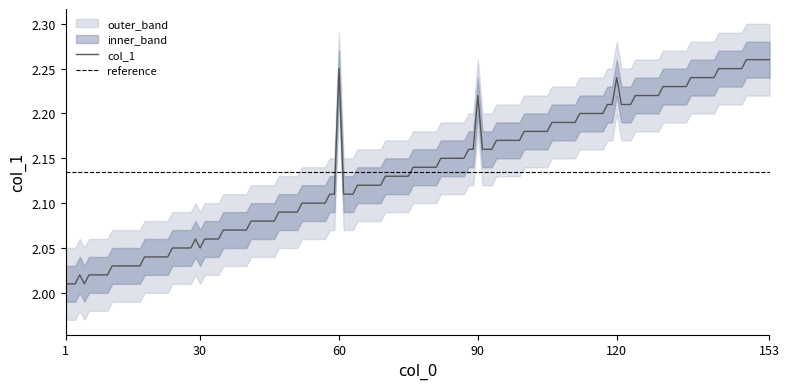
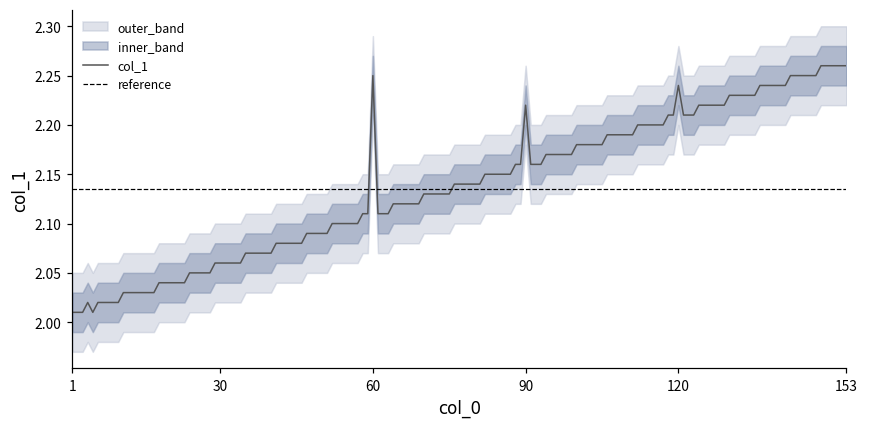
  {
    "col_1": {
      "1": 2.01,
-     "30": 2.05,
+     "30": 2.06,
      "60": 2.25,
      "90": 2.22,
      "120": 2.24,
      "153": 2.26
    }
  }
